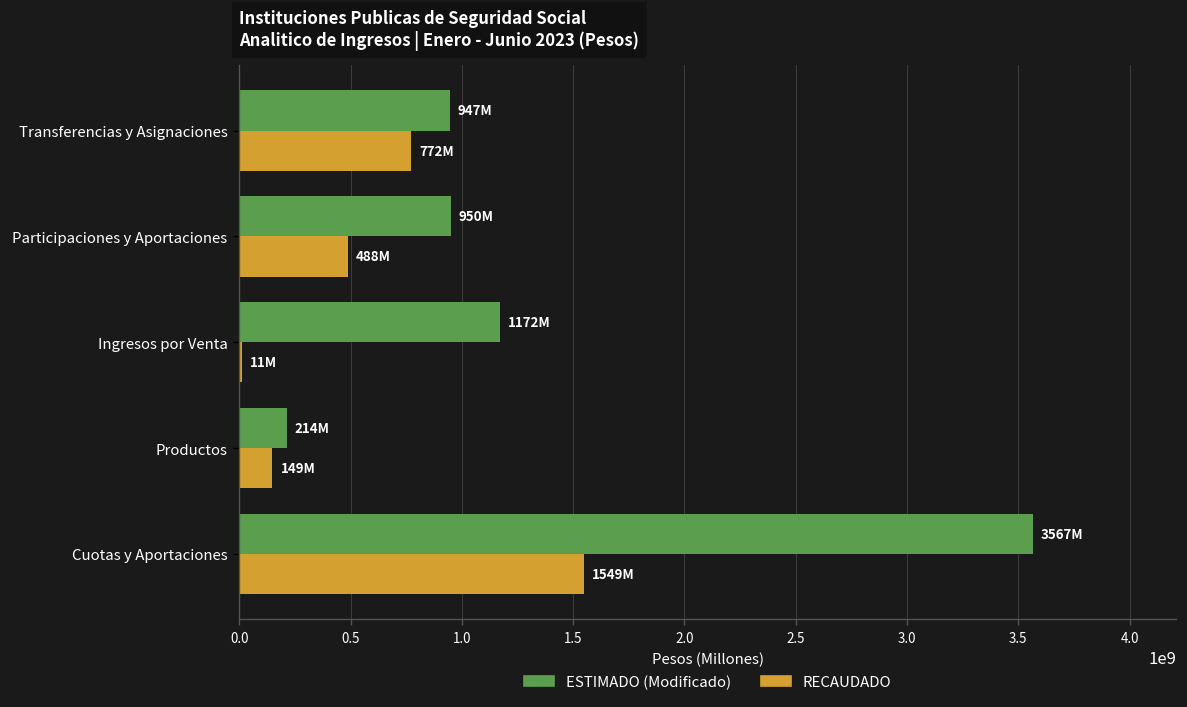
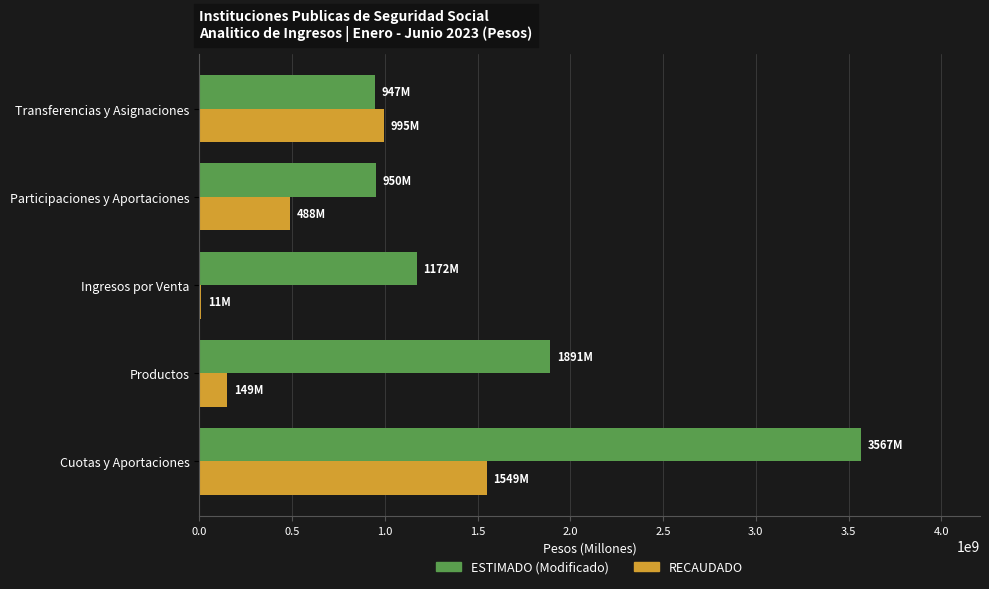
  {
    "ESTIMADO (Modificado)": {
      "Transferencias y Asignaciones": "947M",
      "Participaciones y Aportaciones": "950M",
      "Ingresos por Venta": "1172M",
-     "Productos": "214M",
+     "Productos": "1891M",
      "Cuotas y Aportaciones": "3567M"
    },
    "RECAUDADO": {
-     "Transferencias y Asignaciones": "772M",
+     "Transferencias y Asignaciones": "995M",
      "Participaciones y Aportaciones": "488M",
      "Ingresos por Venta": "11M",
      "Productos": "149M",
      "Cuotas y Aportaciones": "1549M"
    }
  }
